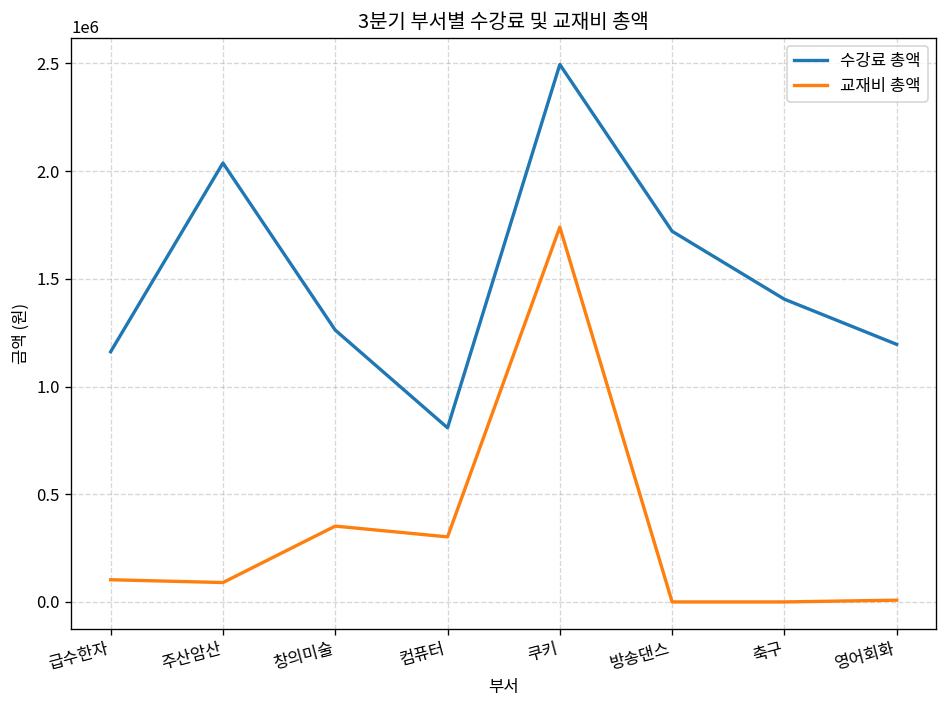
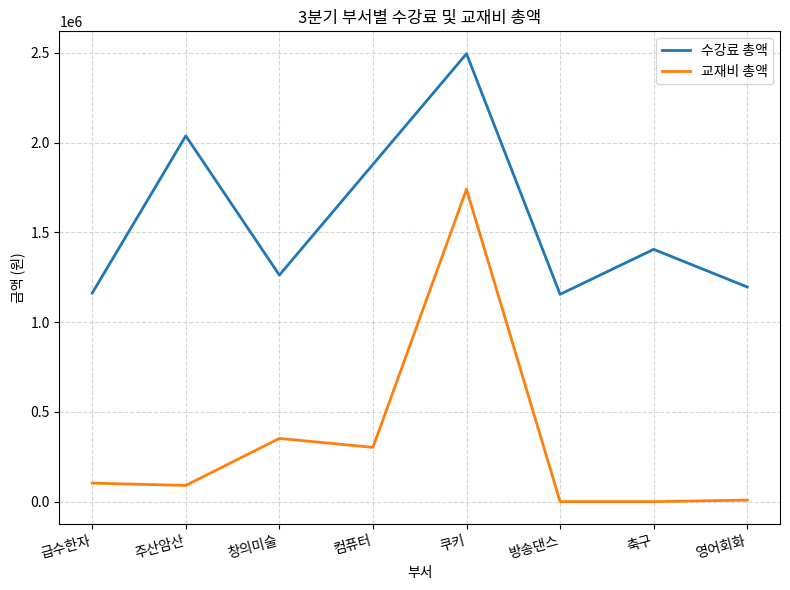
  {
    "수강료 총액": {
      "급수한자": 1160000,
      "주산암산": 2040000,
      "창의미술": 1260000,
-     "컴퓨터": 810000,
+     "컴퓨터": 1880000,
      "쿠키": 2500000,
-     "방송댄스": 1720000,
+     "방송댄스": 1150000,
      "축구": 1410000,
      "영어회화": 1200000
    },
    "교재비 총액": {
      "급수한자": 100000,
      "주산암산": 90000,
      "창의미술": 350000,
      "컴퓨터": 300000,
      "쿠키": 1740000,
      "방송댄스": 0,
      "축구": 0,
      "영어회화": 10000
    }
  }
